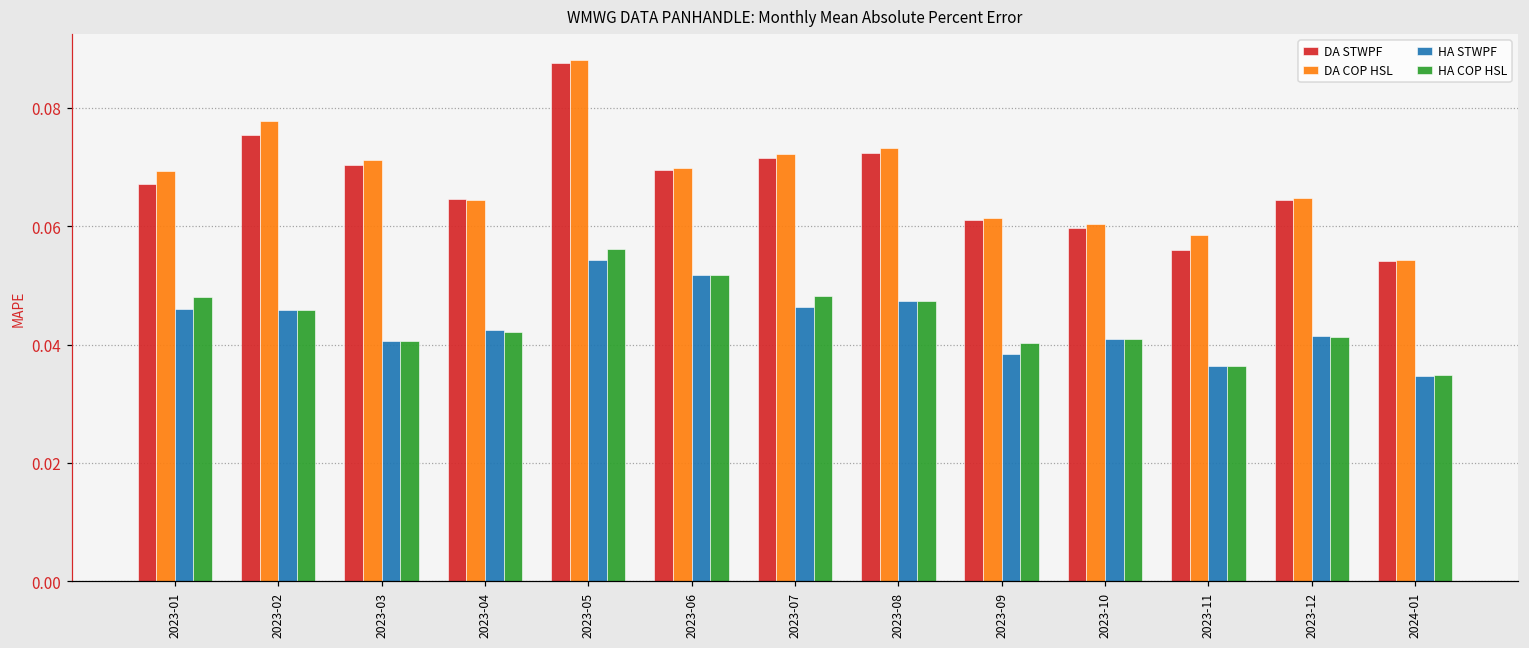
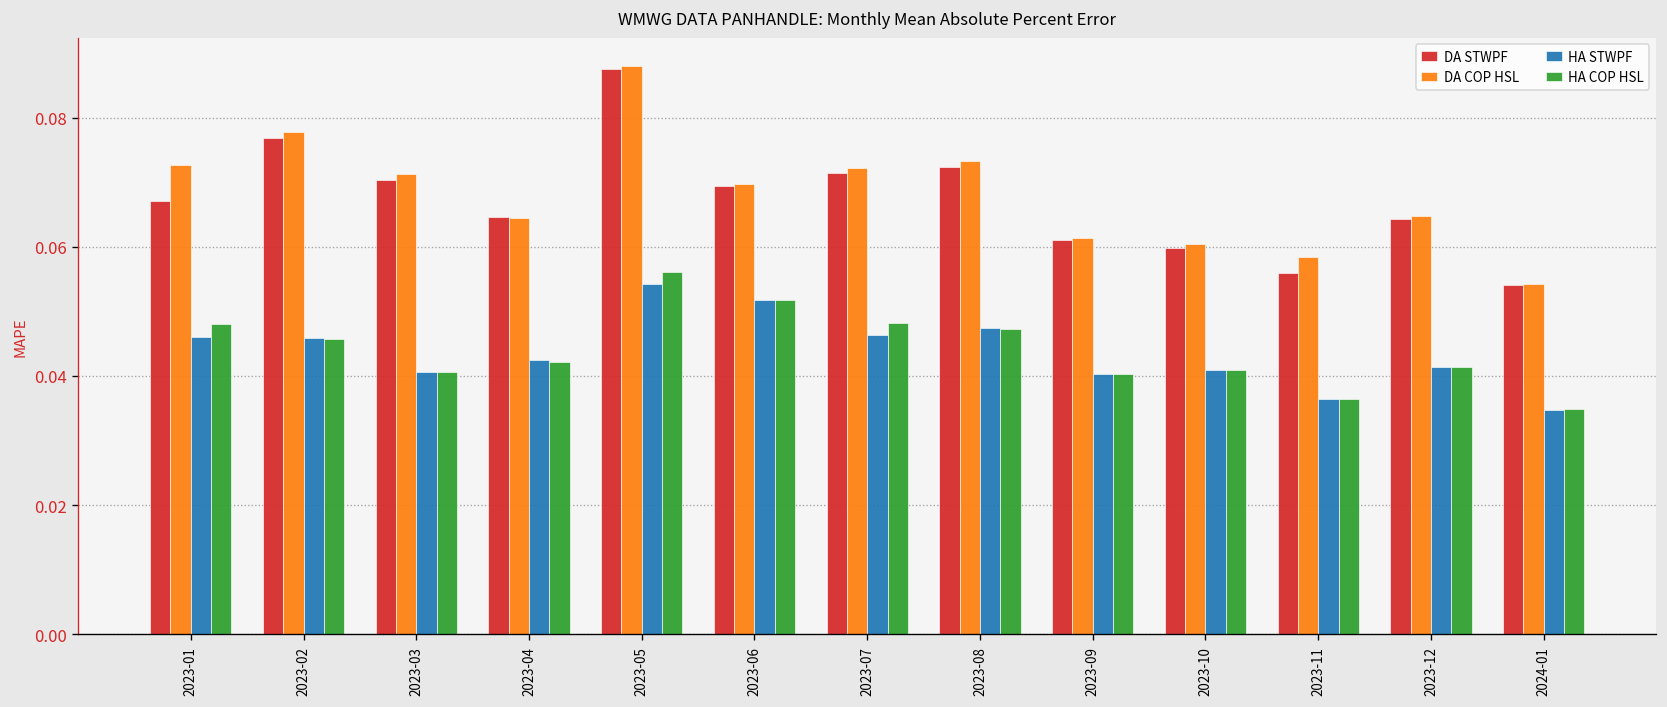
  {
    "DA STWPF": {
      "2023-01": 0.067,
-     "2023-02": 0.075,
+     "2023-02": 0.077,
      "2023-03": 0.070,
      "2023-04": 0.065,
      "2023-05": 0.088,
      "2023-06": 0.070,
      "2023-07": 0.072,
      "2023-08": 0.072,
      "2023-09": 0.061,
      "2023-10": 0.060,
      "2023-11": 0.056,
      "2023-12": 0.064,
      "2024-01": 0.054
    },
    "DA COP HSL": {
-     "2023-01": 0.069,
+     "2023-01": 0.073,
      "2023-02": 0.078,
      "2023-03": 0.071,
      "2023-04": 0.064,
      "2023-05": 0.088,
      "2023-06": 0.070,
      "2023-07": 0.072,
      "2023-08": 0.073,
      "2023-09": 0.061,
      "2023-10": 0.060,
      "2023-11": 0.059,
      "2023-12": 0.065,
      "2024-01": 0.054
    },
    "HA STWPF": {
      "2023-01": 0.046,
      "2023-02": 0.046,
      "2023-03": 0.041,
      "2023-04": 0.042,
      "2023-05": 0.054,
      "2023-06": 0.052,
      "2023-07": 0.046,
      "2023-08": 0.047,
-     "2023-09": 0.038,
+     "2023-09": 0.040,
      "2023-10": 0.041,
      "2023-11": 0.036,
      "2023-12": 0.041,
      "2024-01": 0.035
    },
    "HA COP HSL": {
      "2023-01": 0.048,
      "2023-02": 0.046,
      "2023-03": 0.041,
      "2023-04": 0.042,
      "2023-05": 0.056,
      "2023-06": 0.052,
      "2023-07": 0.048,
      "2023-08": 0.047,
      "2023-09": 0.040,
      "2023-10": 0.041,
      "2023-11": 0.036,
      "2023-12": 0.041,
      "2024-01": 0.035
    }
  }
